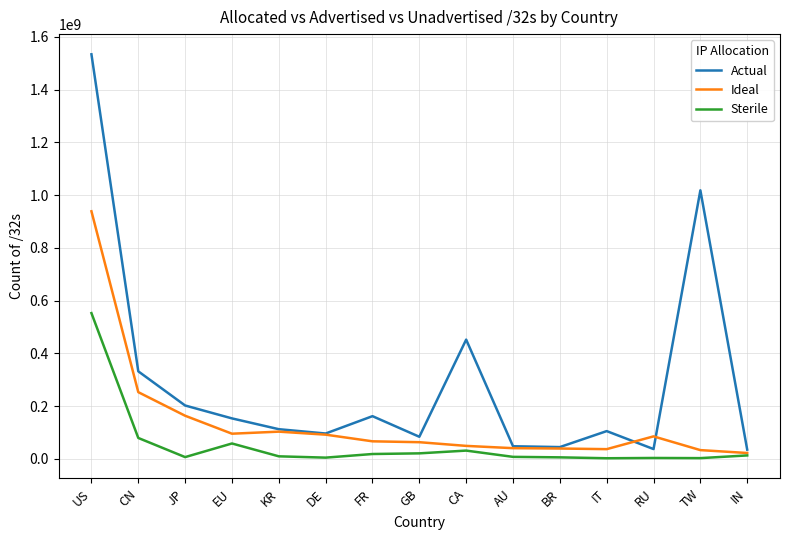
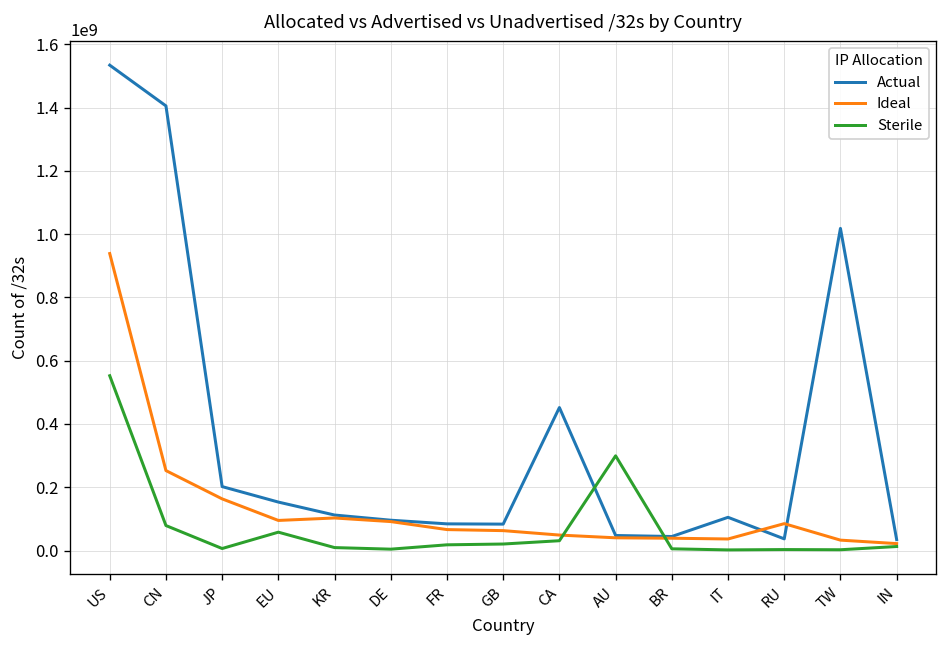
  {
    "Actual": {
      "US": 1530000000,
-     "CN": 330000000,
+     "CN": 1410000000,
      "JP": 200000000,
      "EU": 150000000,
-     "FR": 160000000,
+     "FR": 80000000,
      "GB": 80000000,
      "CA": 450000000,
      "IT": 100000000,
      "RU": 40000000,
      "TW": 1020000000,
      "IN": 30000000
    },
    "Ideal": {
      "US": 940000000,
      "CN": 250000000,
      "JP": 160000000,
      "EU": 100000000,
      "FR": 70000000,
      "GB": 60000000,
      "CA": 50000000,
      "IT": 40000000,
      "RU": 80000000,
      "TW": 30000000
    },
    "Sterile": {
      "US": 550000000,
      "CN": 80000000,
      "JP": 10000000,
      "EU": 60000000,
      "KR": 10000000,
      "DE": 0,
      "FR": 20000000,
      "GB": 20000000,
      "CA": 30000000,
-     "AU": 10000000,
+     "AU": 300000000,
      "BR": 10000000,
      "IT": 0,
      "RU": 0,
      "TW": 0
    }
  }
